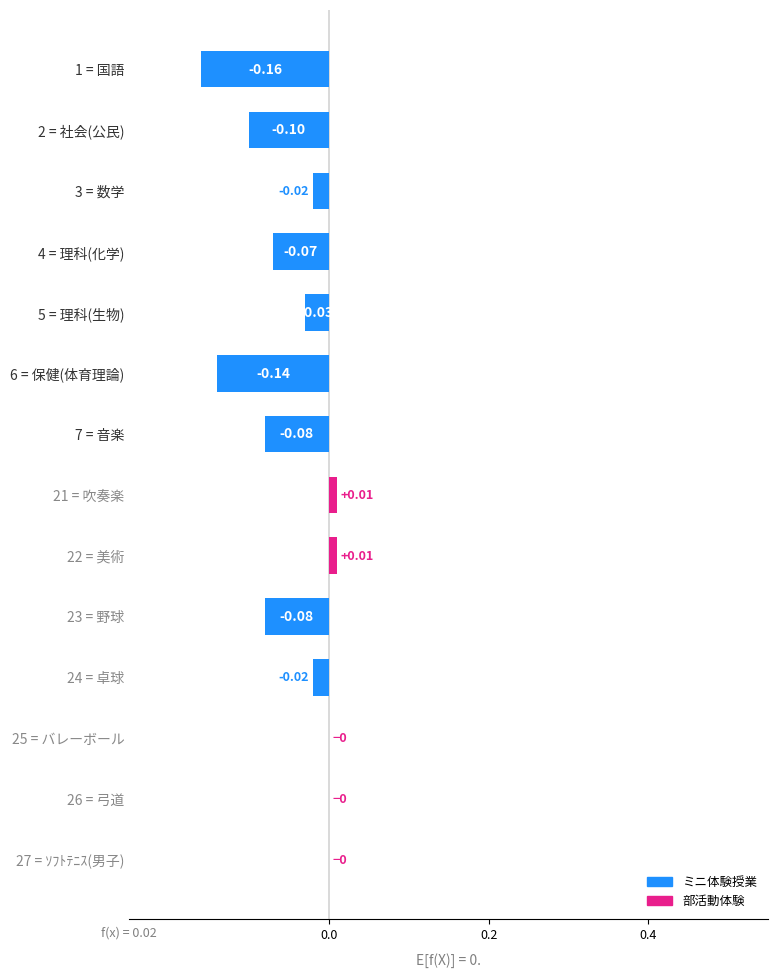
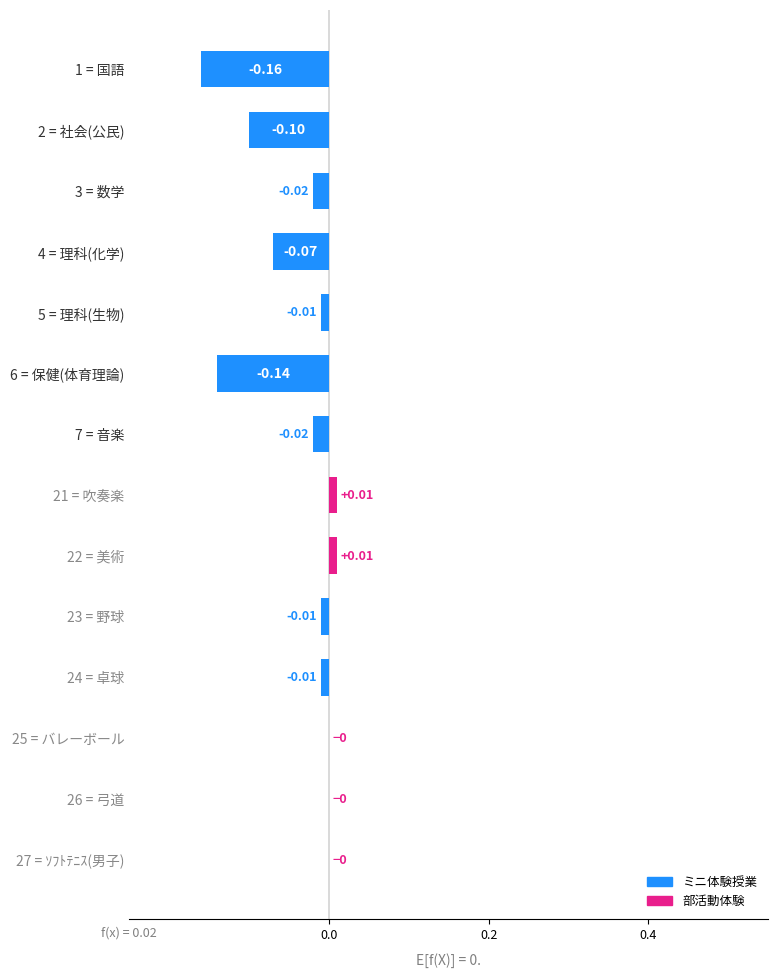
  {
    "1 = 国語": "-0.16",
    "2 = 社会(公民)": "-0.10",
    "3 = 数学": "-0.02",
    "4 = 理科(化学)": "-0.07",
-   "5 = 理科(生物)": "-0.03",
+   "5 = 理科(生物)": "-0.01",
    "6 = 保健(体育理論)": "-0.14",
-   "7 = 音楽": "-0.08",
+   "7 = 音楽": "-0.02",
    "21 = 吹奏楽": "+0.01",
    "22 = 美術": "+0.01",
-   "23 = 野球": "-0.08",
-   "24 = 卓球": "-0.02",
+   "23 = 野球": "-0.01",
+   "24 = 卓球": "-0.01",
    "25 = バレーボール": "-0",
    "26 = 弓道": "-0",
    "27 = ｿﾌﾄﾃﾆｽ(男子)": "-0"
  }
